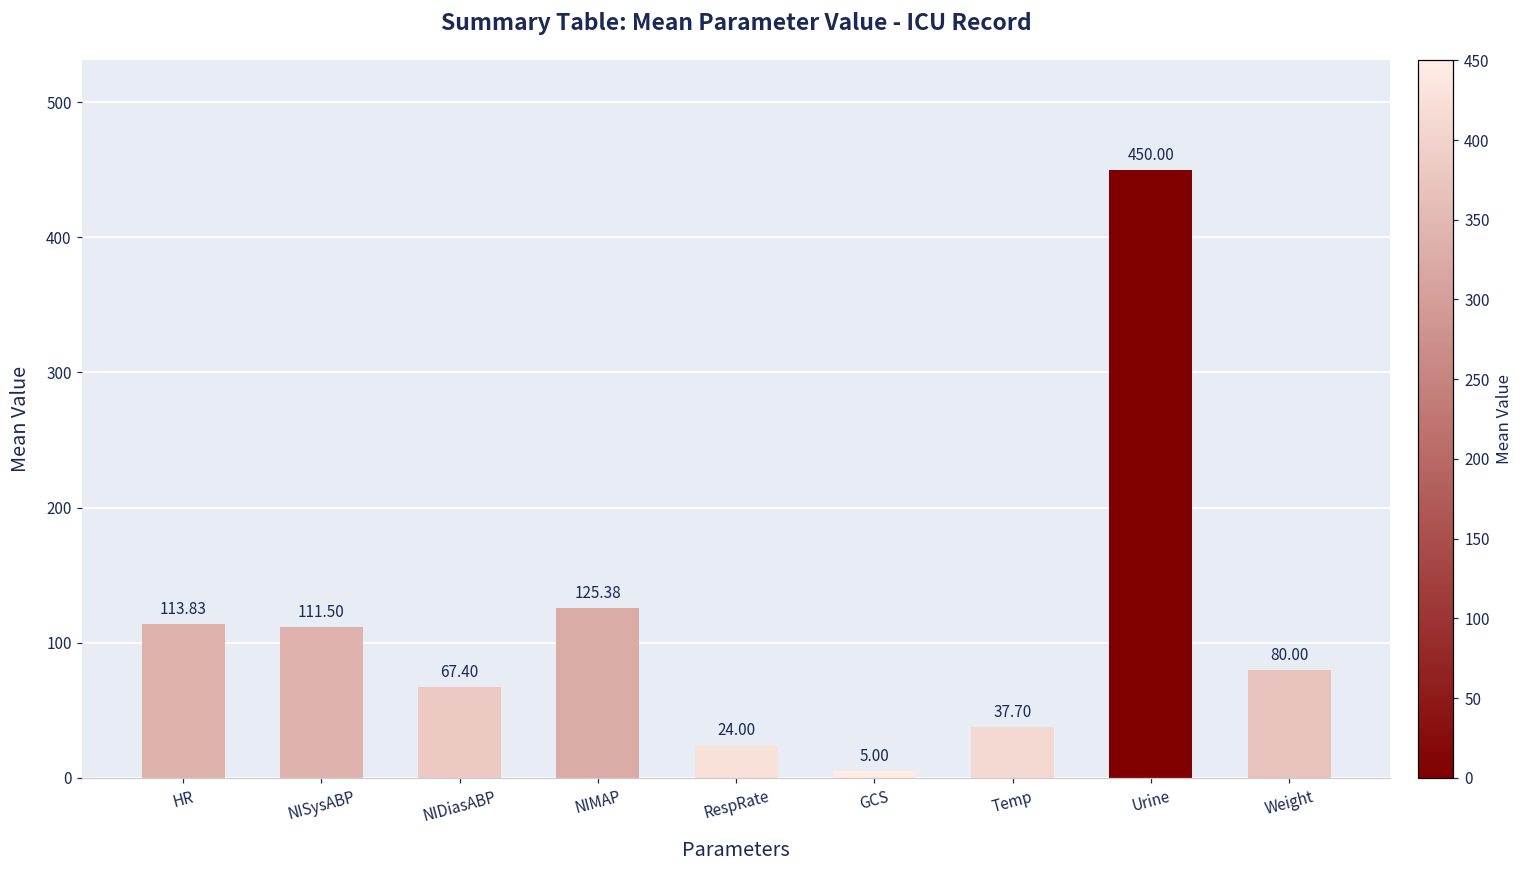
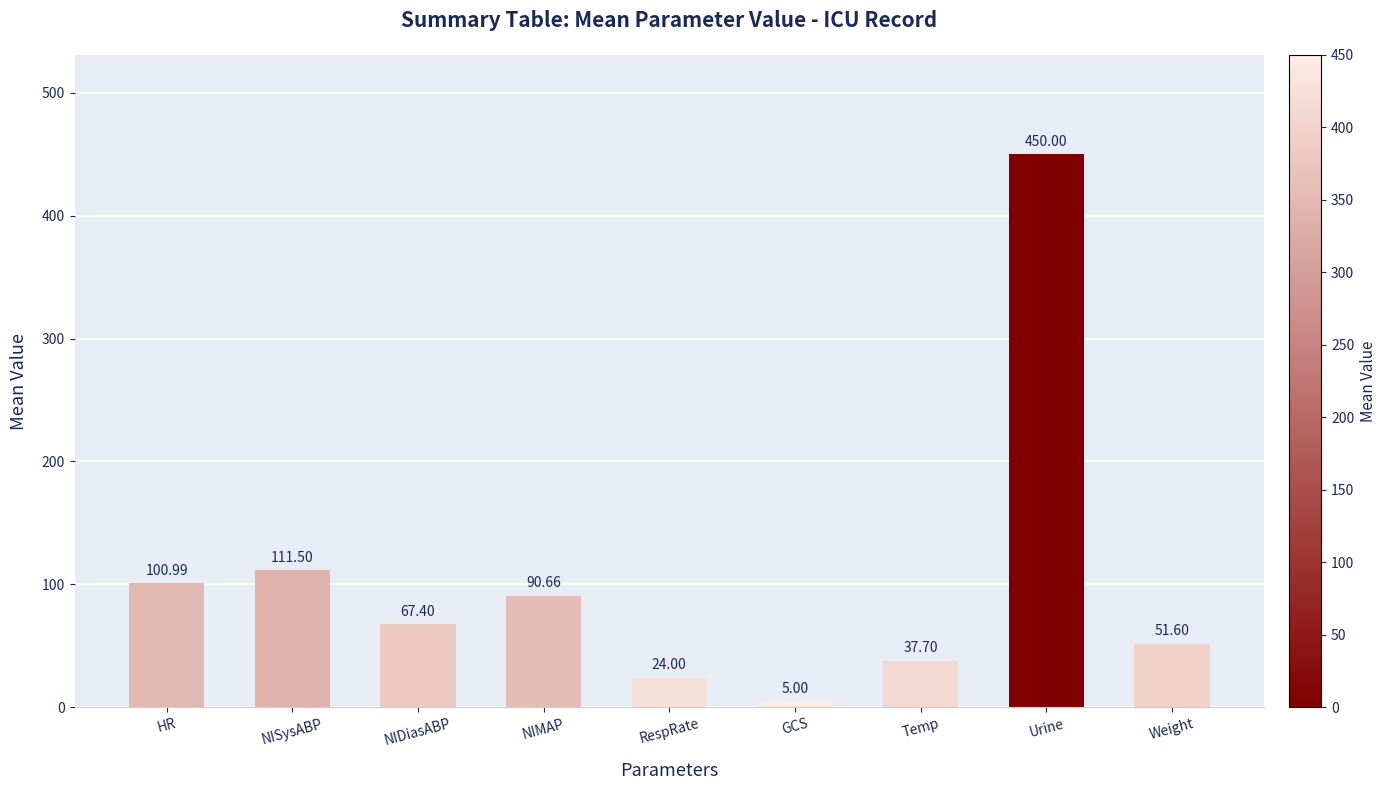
  {
-   "HR": 113.83,
+   "HR": 100.99,
    "NISysABP": 111.50,
    "NIDiasABP": 67.40,
-   "NIMAP": 125.38,
+   "NIMAP": 90.66,
    "RespRate": 24.00,
    "GCS": 5.00,
    "Temp": 37.70,
    "Urine": 450.00,
-   "Weight": 80.00
+   "Weight": 51.60
  }
